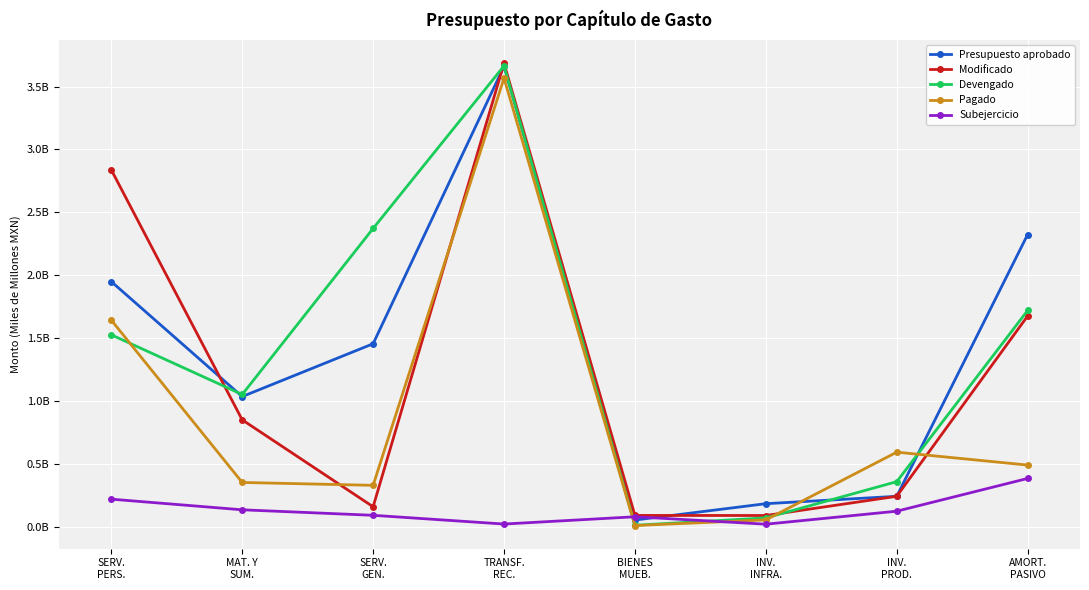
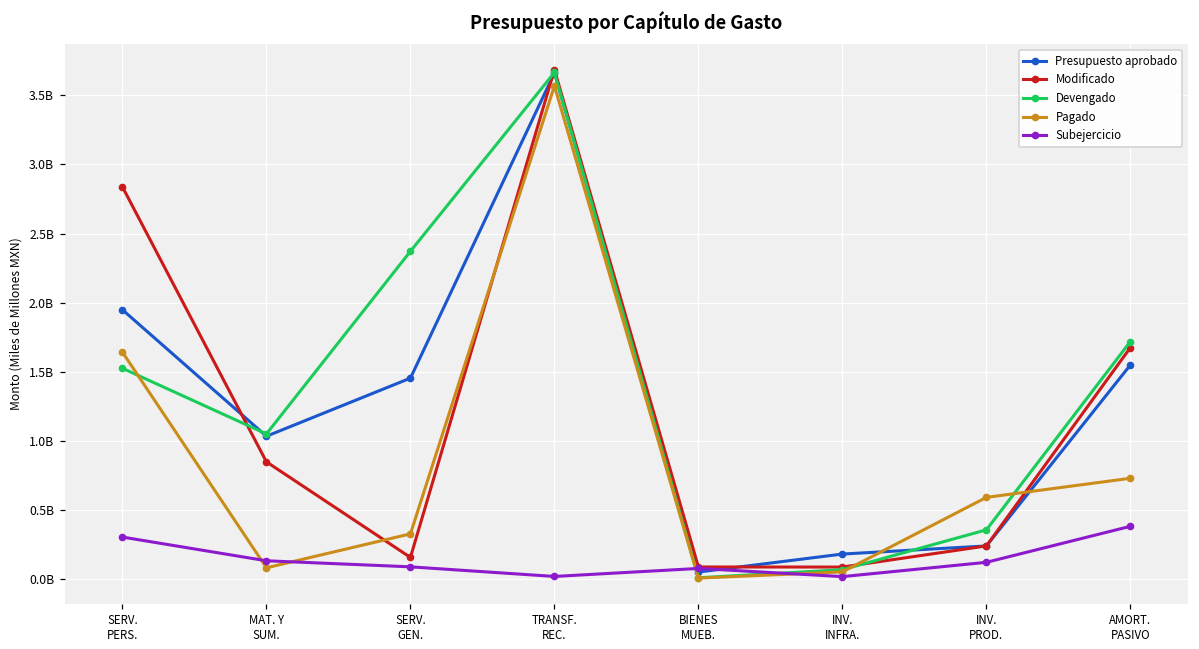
  {
    "Presupuesto aprobado": {
      "SERV. PERS.": 1950000000,
      "SERV. GEN.": 1450000000,
      "BIENES MUEB.": 50000000,
      "INV. INFRA.": 180000000,
-     "AMORT. PASIVO": 2320000000
+     "AMORT. PASIVO": 1550000000
    },
    "Modificado": {
      "SERV. PERS.": 2840000000,
      "MAT. Y SUM.": 850000000,
      "SERV. GEN.": 160000000,
      "TRANSF. REC.": 3690000000,
      "AMORT. PASIVO": 1680000000
    },
    "Devengado": {
      "SERV. PERS.": 1530000000,
      "SERV. GEN.": 2370000000,
      "INV. PROD.": 360000000,
      "AMORT. PASIVO": 1720000000
    },
    "Pagado": {
      "SERV. PERS.": 1640000000,
-     "MAT. Y SUM.": 350000000,
+     "MAT. Y SUM.": 80000000,
      "SERV. GEN.": 330000000,
      "TRANSF. REC.": 3570000000,
      "INV. PROD.": 590000000,
-     "AMORT. PASIVO": 490000000
+     "AMORT. PASIVO": 730000000
    },
    "Subejercicio": {
-     "SERV. PERS.": 220000000,
+     "SERV. PERS.": 300000000,
      "MAT. Y SUM.": 130000000,
      "SERV. GEN.": 90000000,
      "TRANSF. REC.": 20000000,
      "INV. INFRA.": 20000000,
      "INV. PROD.": 120000000,
      "AMORT. PASIVO": 380000000
    }
  }
